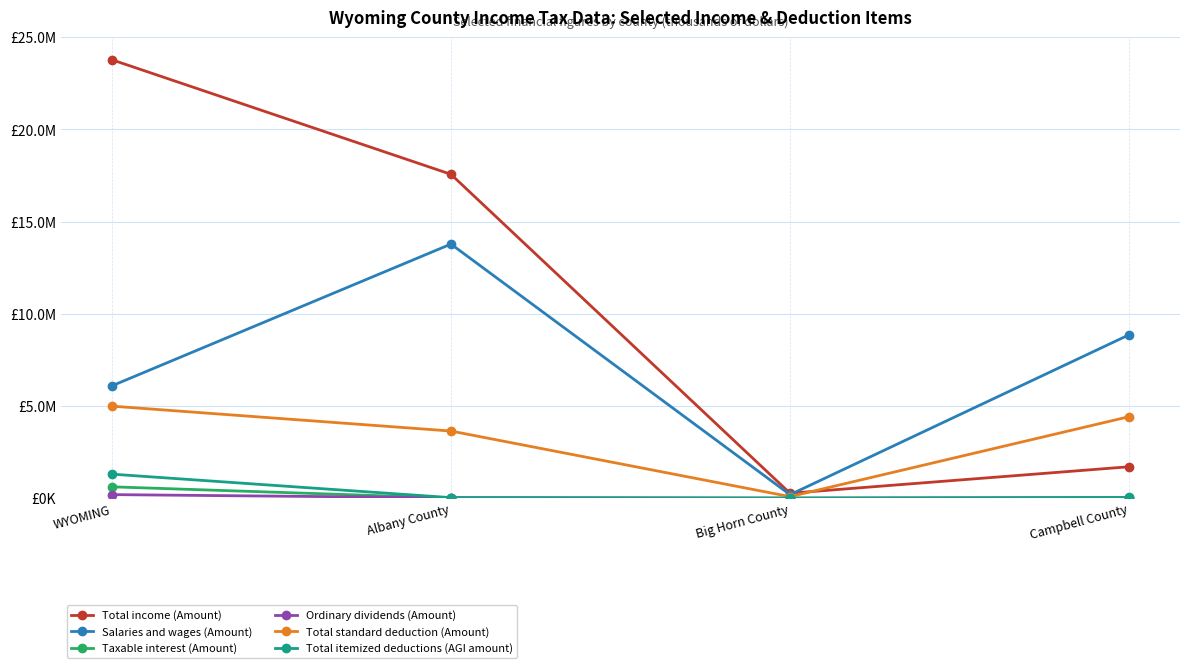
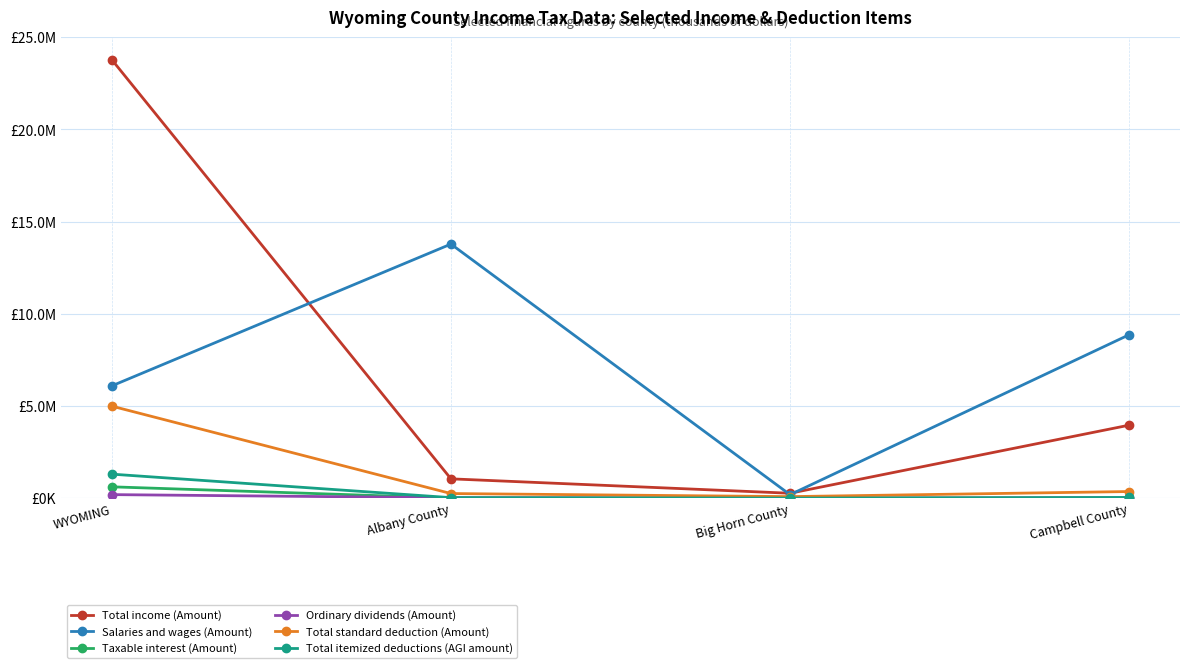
  {
    "Total income (Amount)": {
      "WYOMING": "£23800000",
-     "Albany County": "£17600000",
-     "Campbell County": "£1700000"
+     "Albany County": "£1100000",
+     "Campbell County": "£4000000"
    },
    "Salaries and wages (Amount)": {
      "WYOMING": "£6100000",
      "Albany County": "£13800000",
      "Campbell County": "£8900000"
    },
    "Ordinary dividends (Amount)": {
      "WYOMING": "£200000"
    },
    "Total standard deduction (Amount)": {
      "WYOMING": "£5000000",
-     "Albany County": "£3600000",
-     "Campbell County": "£4400000"
+     "Albany County": "£300000",
+     "Campbell County": "£400000"
    }
  }
